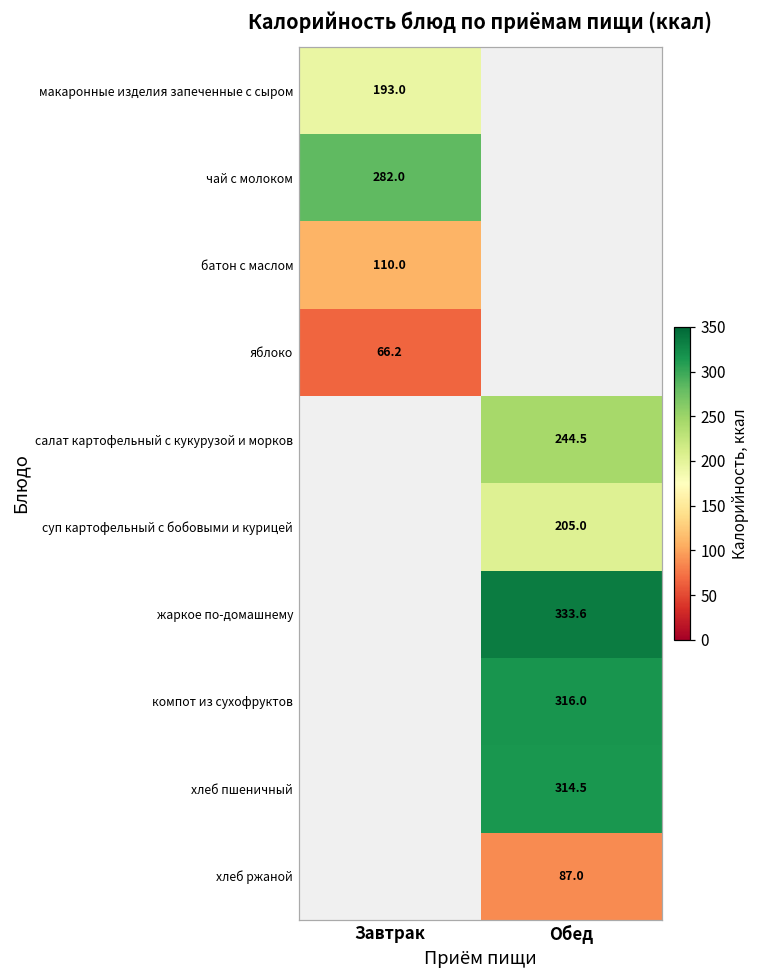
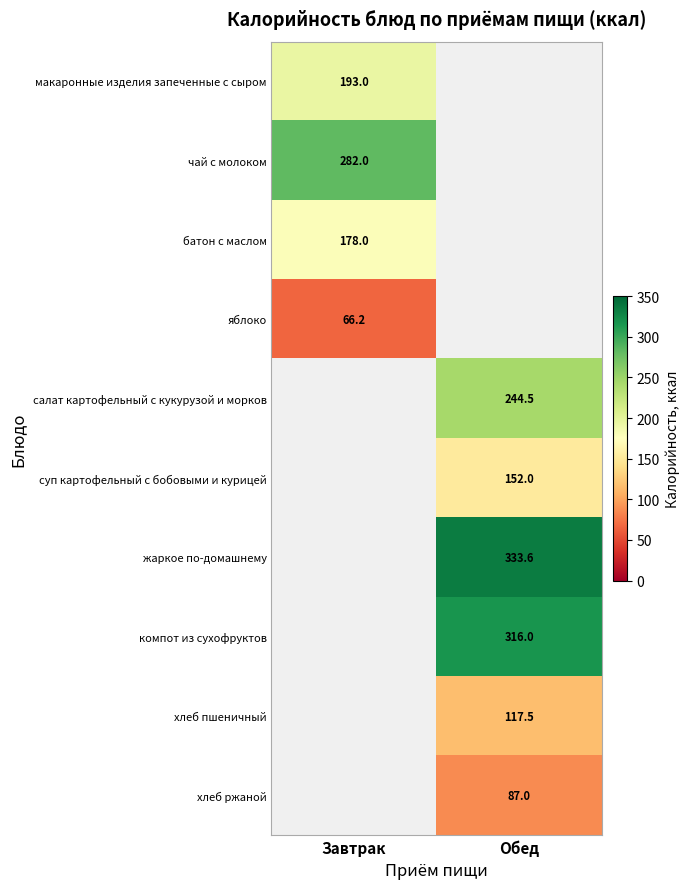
  {
    "макаронные изделия запеченные с сыром": {
      "Завтрак": 193.0
    },
    "чай с молоком": {
      "Завтрак": 282.0
    },
    "батон с маслом": {
-     "Завтрак": 110.0
+     "Завтрак": 178.0
    },
    "яблоко": {
      "Завтрак": 66.2
    },
    "салат картофельный с кукурузой и морков": {
      "Обед": 244.5
    },
    "суп картофельный с бобовыми и курицей": {
-     "Обед": 205.0
+     "Обед": 152.0
    },
    "жаркое по-домашнему": {
      "Обед": 333.6
    },
    "компот из сухофруктов": {
      "Обед": 316.0
    },
    "хлеб пшеничный": {
-     "Обед": 314.5
+     "Обед": 117.5
    },
    "хлеб ржаной": {
      "Обед": 87.0
    }
  }
